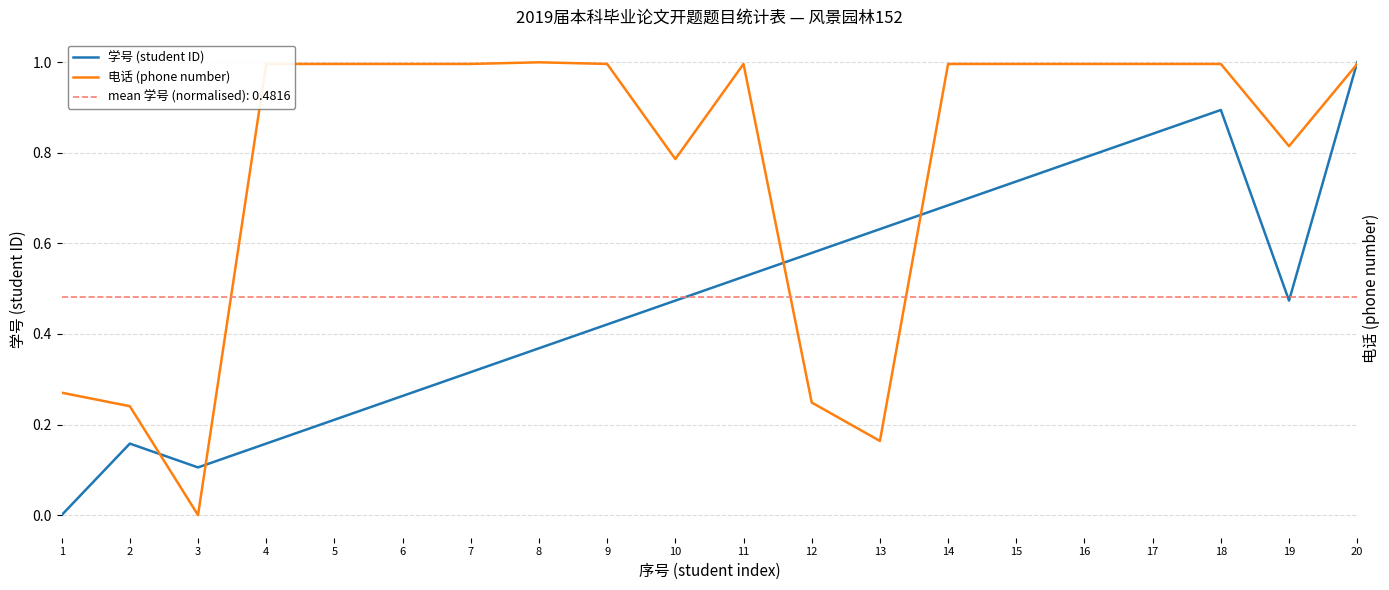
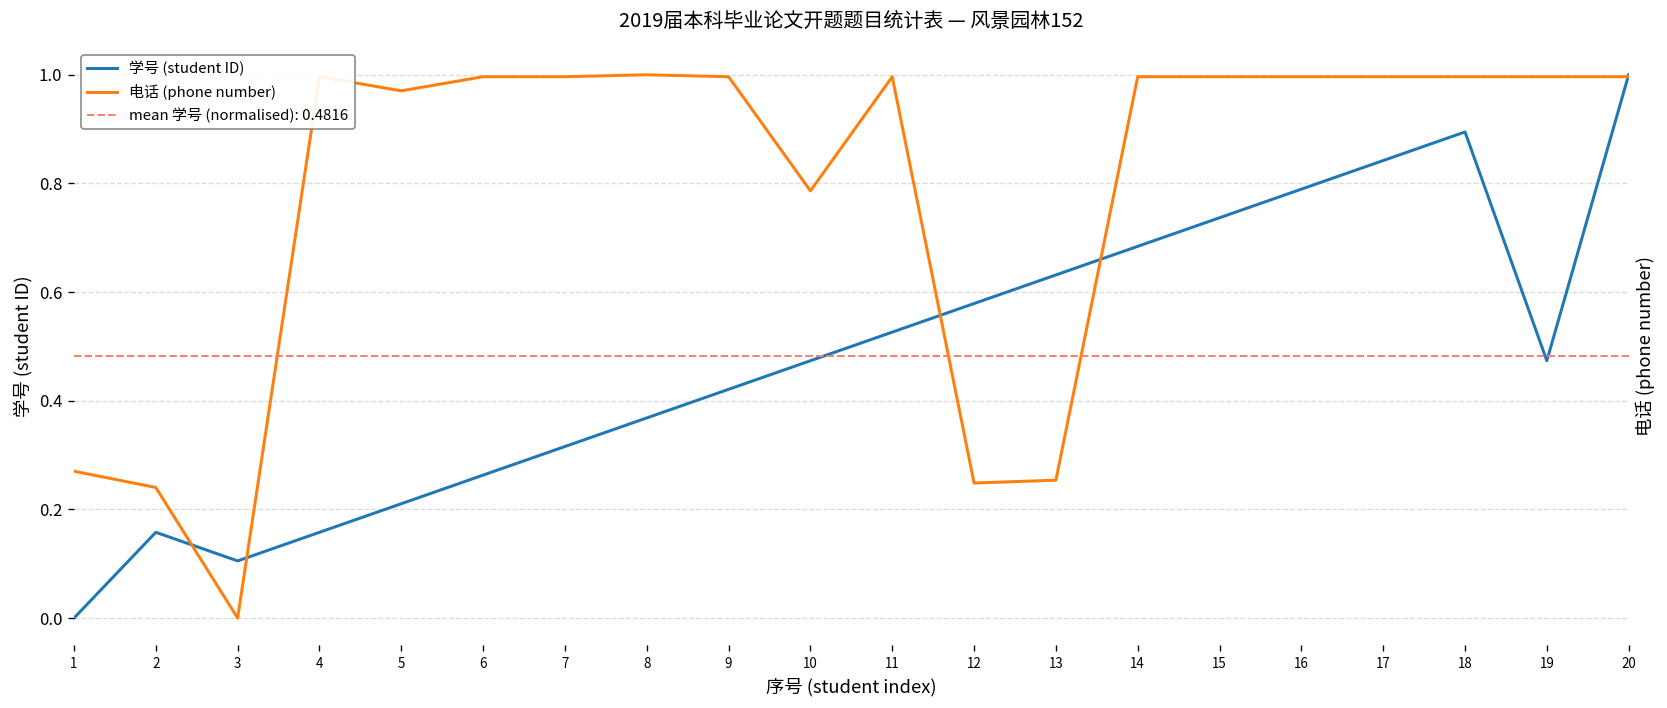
  {
    "学号 (student ID)": {
      "1": 0.00,
      "2": 0.16,
      "3": 0.11,
      "4": 0.16,
      "5": 0.21,
      "6": 0.26,
      "7": 0.32,
      "8": 0.37,
      "9": 0.42,
      "10": 0.47,
      "11": 0.53,
      "12": 0.58,
      "13": 0.63,
      "14": 0.68,
      "15": 0.74,
      "16": 0.79,
      "17": 0.84,
      "18": 0.89,
      "19": 0.47
    },
    "电话 (phone number)": {
      "1": 0.27,
      "2": 0.24,
      "3": 0.00,
-     "5": 1.00,
+     "5": 0.97,
      "6": 1.00,
      "7": 1.00,
      "8": 1.00,
      "9": 1.00,
      "10": 0.79,
      "11": 1.00,
      "12": 0.25,
-     "13": 0.16,
+     "13": 0.25,
      "14": 1.00,
      "15": 1.00,
      "16": 1.00,
      "17": 1.00,
      "18": 1.00,
-     "19": 0.81
+     "19": 1.00
    }
  }
